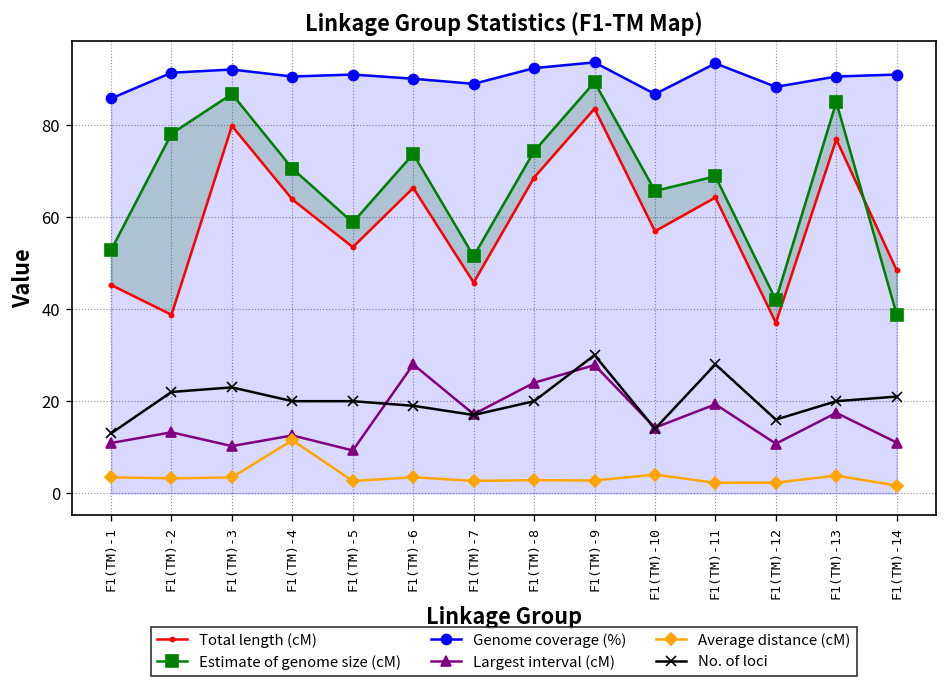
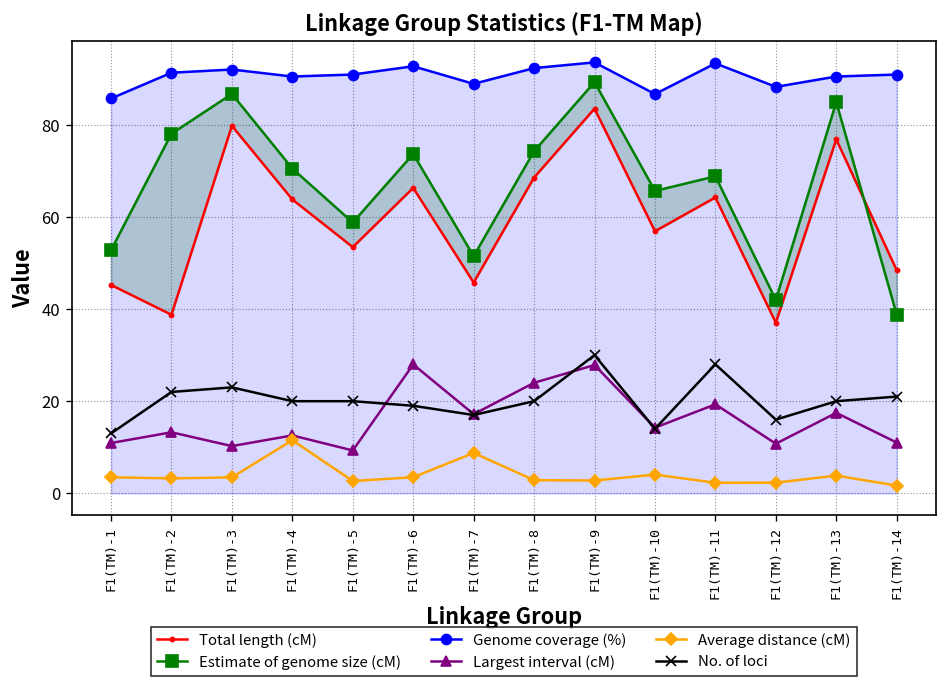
  {
    "Total length (cM)": {
      "F1(TM)-1": 45,
      "F1(TM)-2": 39,
      "F1(TM)-3": 80,
      "F1(TM)-4": 64,
      "F1(TM)-5": 53,
      "F1(TM)-6": 66,
      "F1(TM)-7": 46,
      "F1(TM)-8": 69,
      "F1(TM)-9": 84,
      "F1(TM)-10": 57,
      "F1(TM)-11": 64,
      "F1(TM)-12": 37,
      "F1(TM)-13": 77
    },
    "Genome coverage (%)": {
      "F1(TM)-1": 86,
      "F1(TM)-2": 91,
      "F1(TM)-3": 92,
      "F1(TM)-4": 90,
      "F1(TM)-5": 91,
-     "F1(TM)-6": 90,
+     "F1(TM)-6": 93,
      "F1(TM)-7": 89,
      "F1(TM)-8": 92,
      "F1(TM)-9": 94,
      "F1(TM)-10": 87,
      "F1(TM)-11": 93,
      "F1(TM)-12": 88,
      "F1(TM)-13": 90,
      "F1(TM)-14": 91
    },
    "Largest interval (cM)": {
      "F1(TM)-1": 11,
      "F1(TM)-2": 13,
      "F1(TM)-3": 10,
      "F1(TM)-4": 13,
      "F1(TM)-5": 9,
      "F1(TM)-6": 28,
      "F1(TM)-8": 24,
      "F1(TM)-9": 28,
      "F1(TM)-11": 19,
      "F1(TM)-12": 11,
      "F1(TM)-13": 17,
      "F1(TM)-14": 11
    },
    "Average distance (cM)": {
      "F1(TM)-1": 3,
      "F1(TM)-2": 3,
      "F1(TM)-3": 3,
      "F1(TM)-4": 12,
      "F1(TM)-5": 3,
      "F1(TM)-6": 3,
-     "F1(TM)-7": 3,
+     "F1(TM)-7": 9,
      "F1(TM)-8": 3,
      "F1(TM)-9": 3,
      "F1(TM)-10": 4,
      "F1(TM)-11": 2,
      "F1(TM)-12": 2,
      "F1(TM)-13": 4,
      "F1(TM)-14": 2
    },
    "No. of loci": {
      "F1(TM)-1": 13,
      "F1(TM)-2": 22,
      "F1(TM)-3": 23,
      "F1(TM)-4": 20,
      "F1(TM)-5": 20,
      "F1(TM)-6": 19,
      "F1(TM)-8": 20,
      "F1(TM)-9": 30,
      "F1(TM)-11": 28,
      "F1(TM)-12": 16,
      "F1(TM)-13": 20,
      "F1(TM)-14": 21
    }
  }
